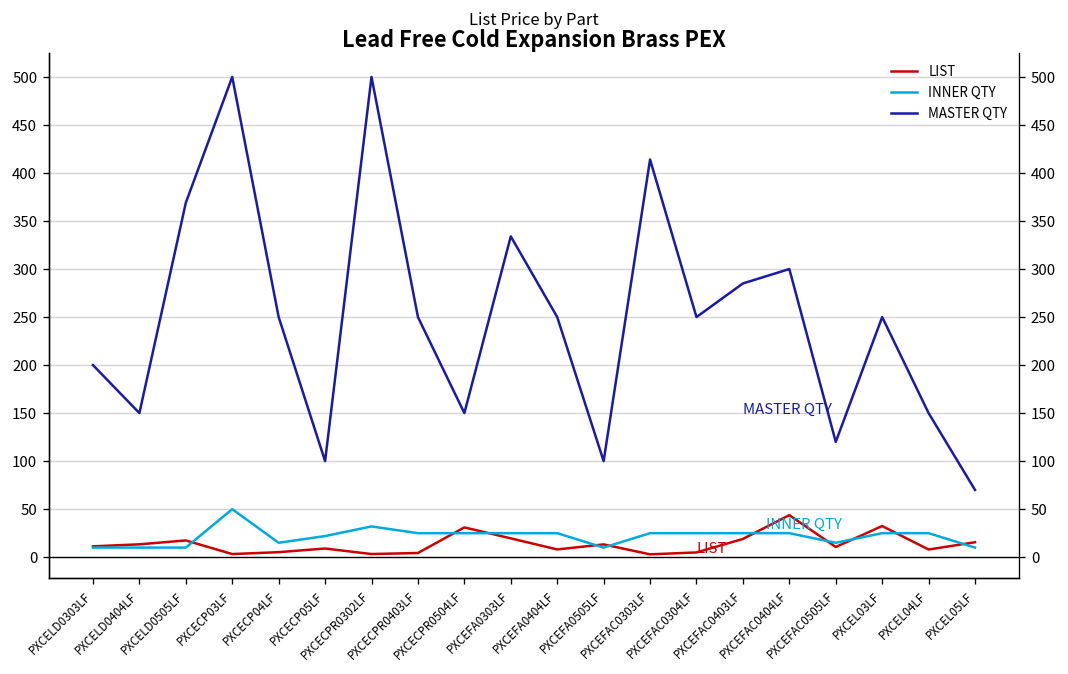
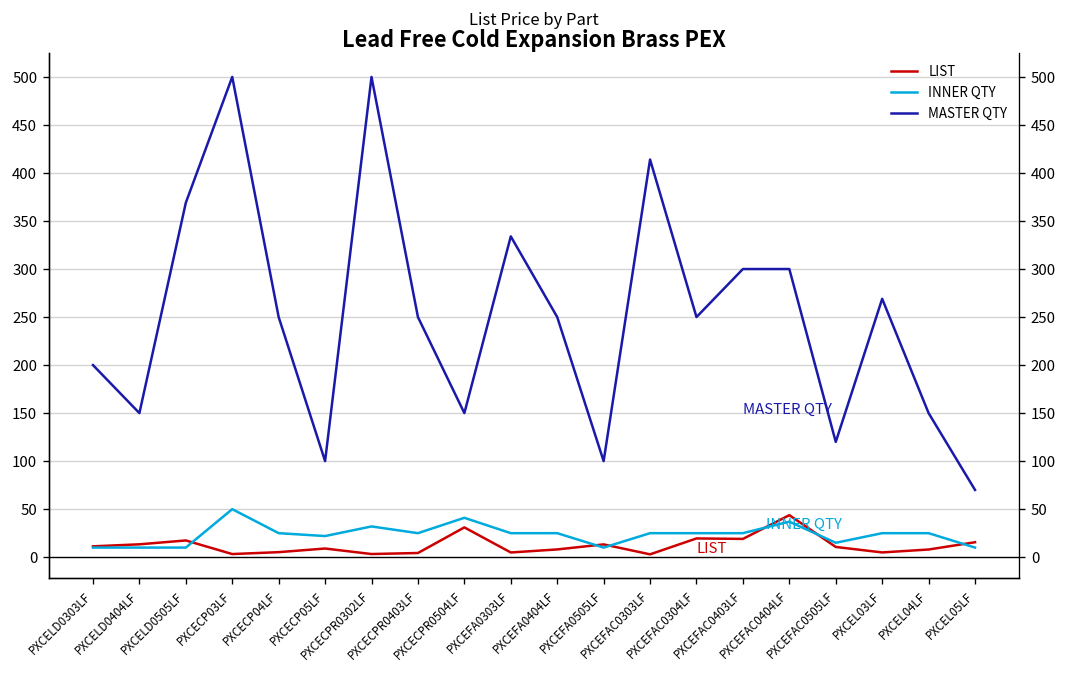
  {
    "LIST": {
      "PXCELD0404LF": 10,
      "PXCELD0505LF": 20,
      "PXCECP03LF": 0,
      "PXCECP04LF": 10,
      "PXCECP05LF": 10,
      "PXCECPR0302LF": 0,
      "PXCECPR0403LF": 0,
      "PXCECPR0504LF": 30,
-     "PXCEFA0303LF": 20,
+     "PXCEFA0303LF": 0,
      "PXCEFA0404LF": 10,
      "PXCEFA0505LF": 10,
      "PXCEFAC0303LF": 0,
-     "PXCEFAC0304LF": 0,
+     "PXCEFAC0304LF": 20,
      "PXCEFAC0403LF": 20,
      "PXCEFAC0404LF": 40,
      "PXCEFAC0505LF": 10,
-     "PXCEL03LF": 30,
+     "PXCEL03LF": 0,
      "PXCEL04LF": 10,
      "PXCEL05LF": 20
    },
    "INNER QTY": {
      "PXCELD0404LF": 10,
      "PXCELD0505LF": 10,
      "PXCECP03LF": 50,
-     "PXCECP04LF": 20,
+     "PXCECP04LF": 30,
      "PXCECP05LF": 20,
      "PXCECPR0302LF": 30,
      "PXCECPR0403LF": 30,
-     "PXCECPR0504LF": 30,
+     "PXCECPR0504LF": 40,
      "PXCEFA0303LF": 30,
      "PXCEFA0404LF": 30,
      "PXCEFA0505LF": 10,
      "PXCEFAC0303LF": 30,
      "PXCEFAC0304LF": 30,
      "PXCEFAC0403LF": 30,
-     "PXCEFAC0404LF": 30,
+     "PXCEFAC0404LF": 40,
      "PXCEFAC0505LF": 20,
      "PXCEL03LF": 30,
      "PXCEL04LF": 30,
      "PXCEL05LF": 10
    },
    "MASTER QTY": {
      "PXCELD0303LF": 200,
      "PXCELD0404LF": 150,
      "PXCELD0505LF": 370,
      "PXCECP03LF": 500,
      "PXCECP04LF": 250,
      "PXCECP05LF": 100,
      "PXCECPR0302LF": 500,
      "PXCECPR0403LF": 250,
      "PXCECPR0504LF": 150,
      "PXCEFA0303LF": 330,
      "PXCEFA0404LF": 250,
      "PXCEFA0505LF": 100,
      "PXCEFAC0303LF": 410,
      "PXCEFAC0304LF": 250,
-     "PXCEFAC0403LF": 290,
+     "PXCEFAC0403LF": 300,
      "PXCEFAC0404LF": 300,
      "PXCEFAC0505LF": 120,
-     "PXCEL03LF": 250,
+     "PXCEL03LF": 270,
      "PXCEL04LF": 150,
      "PXCEL05LF": 70
    }
  }
